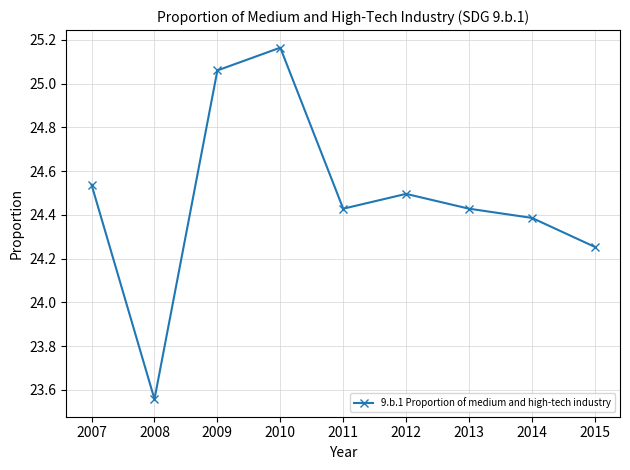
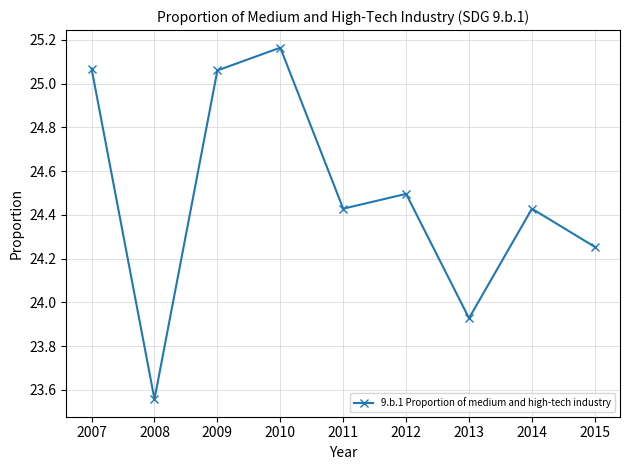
  {
-   "2007": 24.54,
+   "2007": 25.07,
    "2008": 23.56,
    "2009": 25.06,
    "2010": 25.16,
    "2011": 24.43,
    "2012": 24.50,
-   "2013": 24.43,
-   "2014": 24.39,
+   "2013": 23.93,
+   "2014": 24.43,
    "2015": 24.25
  }
